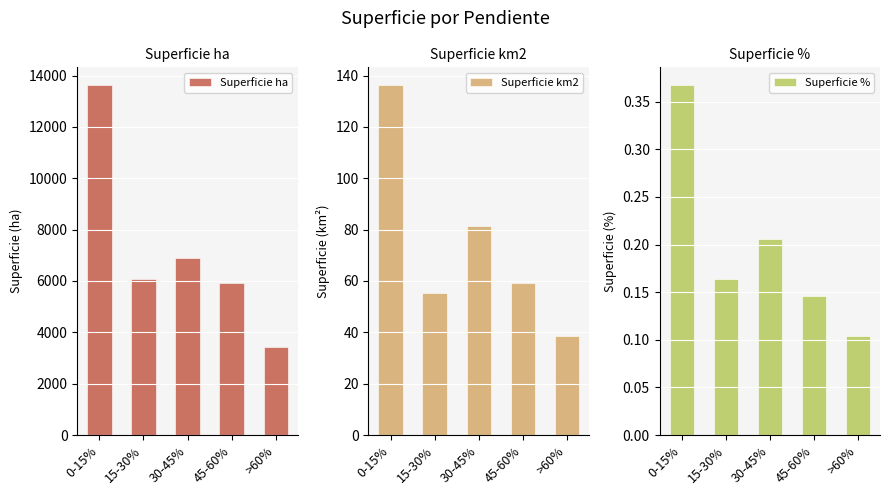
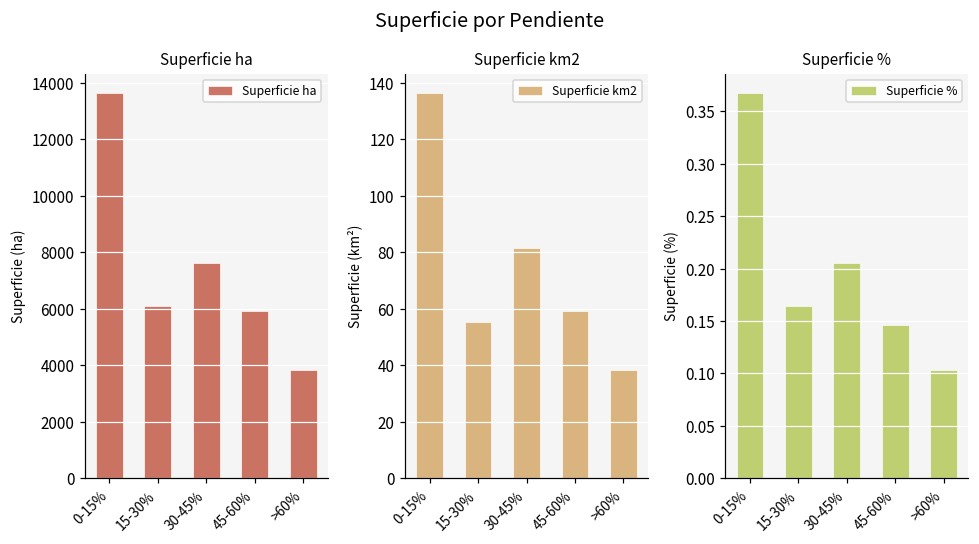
  {
    "Superficie ha": {
      "0-15%": 13600,
      "15-30%": 6100,
-     "30-45%": 6900,
+     "30-45%": 7600,
      "45-60%": 5900,
-     ">60%": 3400
+     ">60%": 3800
    },
    "Superficie km2": {
      "0-15%": 136,
      "15-30%": 55,
      "30-45%": 82,
      "45-60%": 59,
      ">60%": 38
    },
    "Superficie %": {
      "0-15%": 0.37,
      "15-30%": 0.16,
      "30-45%": 0.21,
      "45-60%": 0.15,
      ">60%": 0.10
    }
  }
